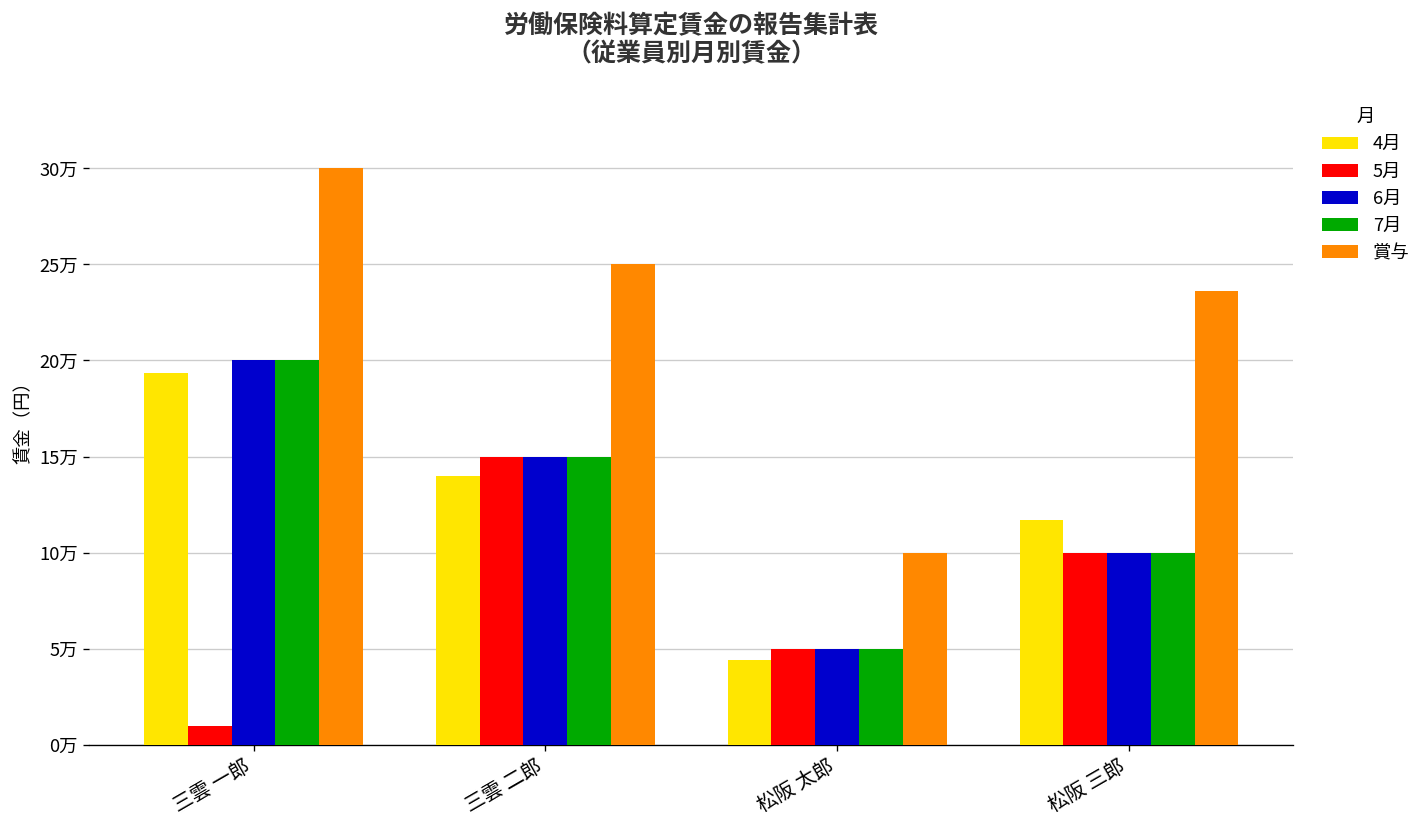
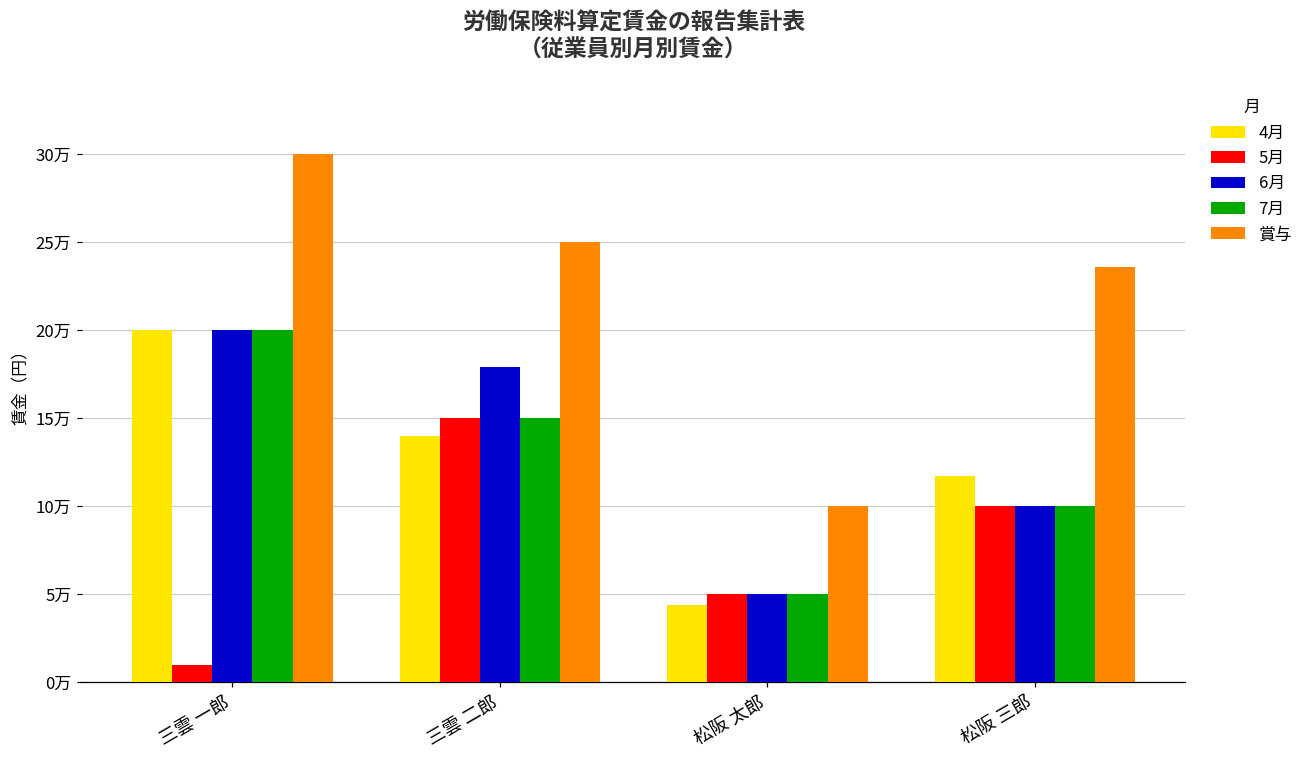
  {
    "4月": {
-     "三雲 一郎": "19.3万",
+     "三雲 一郎": "20.0万",
      "三雲 二郎": "14.0万",
      "松阪 太郎": "4.4万",
      "松阪 三郎": "11.7万"
    },
    "5月": {
      "三雲 一郎": "1.0万",
      "三雲 二郎": "15.0万",
      "松阪 太郎": "5.0万",
      "松阪 三郎": "10.0万"
    },
    "6月": {
      "三雲 一郎": "20.0万",
-     "三雲 二郎": "15.0万",
+     "三雲 二郎": "17.9万",
      "松阪 太郎": "5.0万",
      "松阪 三郎": "10.0万"
    },
    "7月": {
      "三雲 一郎": "20.0万",
      "三雲 二郎": "15.0万",
      "松阪 太郎": "5.0万",
      "松阪 三郎": "10.0万"
    },
    "賞与": {
      "三雲 一郎": "30.0万",
      "三雲 二郎": "25.0万",
      "松阪 太郎": "10.0万",
      "松阪 三郎": "23.6万"
    }
  }
